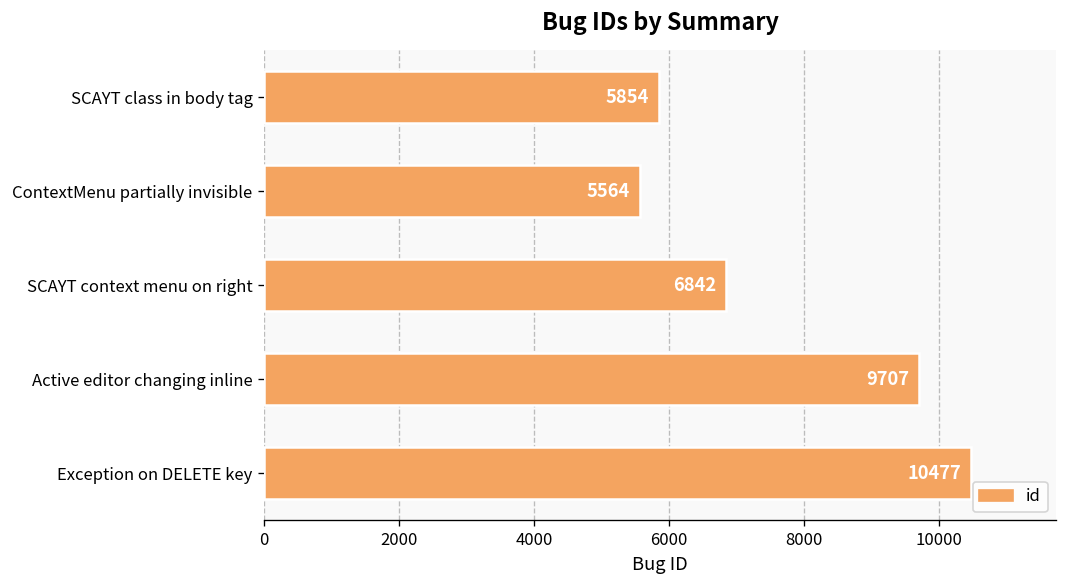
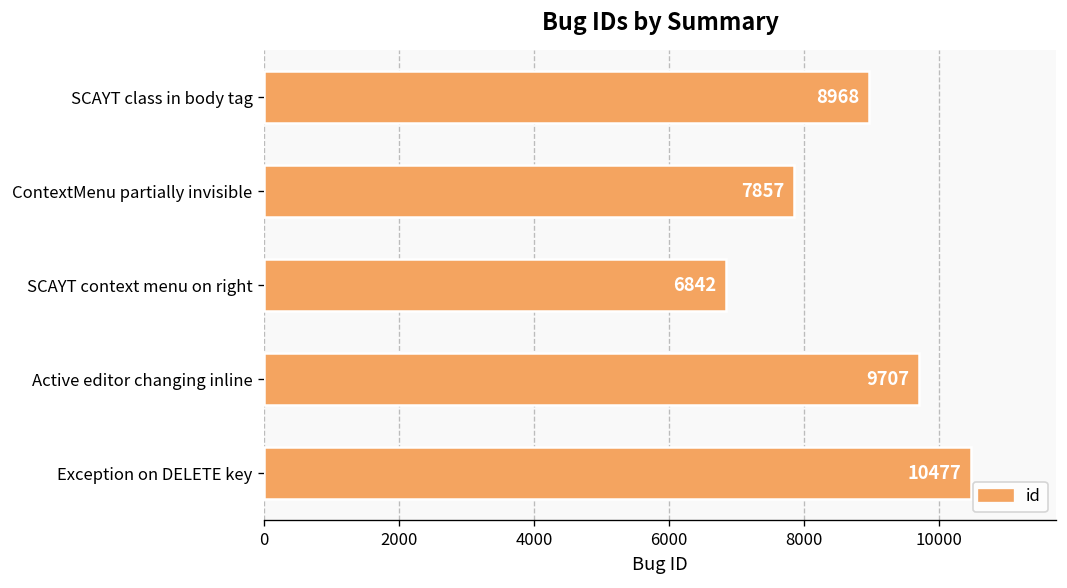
  {
-   "SCAYT class in body tag": 5854,
-   "ContextMenu partially invisible": 5564,
+   "SCAYT class in body tag": 8968,
+   "ContextMenu partially invisible": 7857,
    "SCAYT context menu on right": 6842,
    "Active editor changing inline": 9707,
    "Exception on DELETE key": 10477
  }
